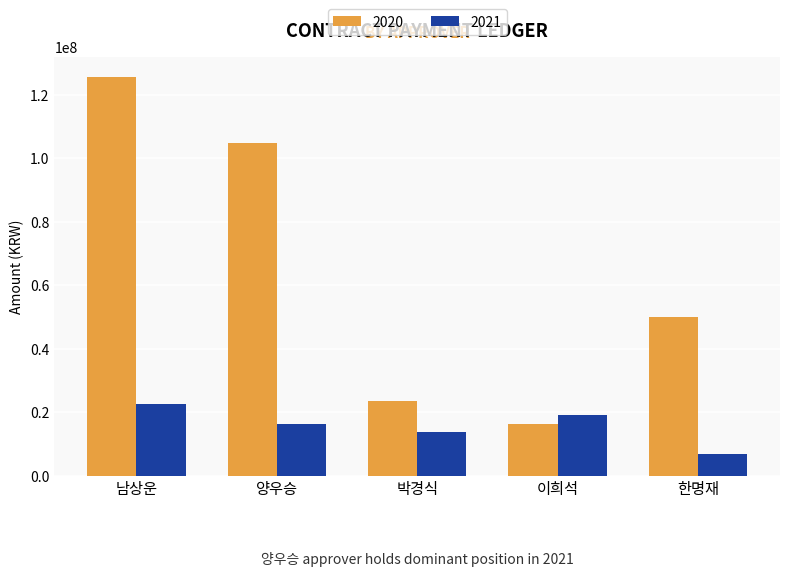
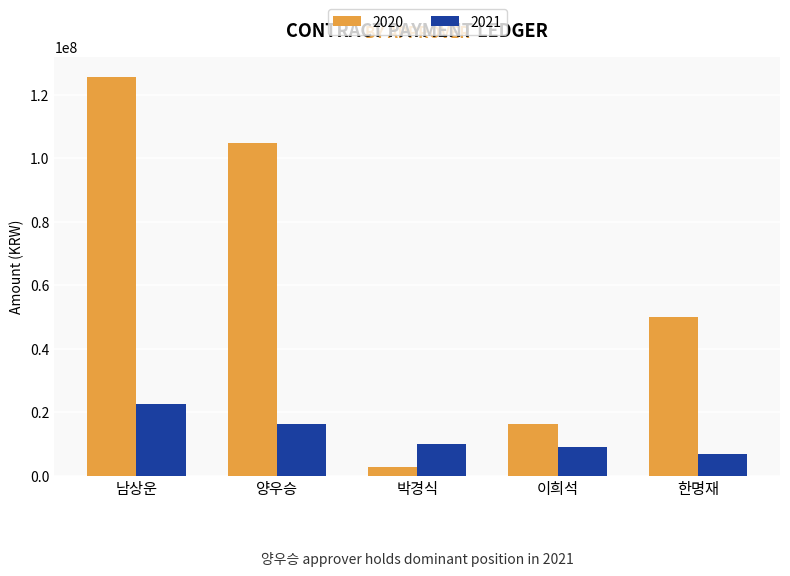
  {
    "2020": {
      "남상운": 126000000,
      "양우승": 105000000,
-     "박경식": 24000000,
+     "박경식": 3000000,
      "이희석": 16000000,
      "한명재": 50000000
    },
    "2021": {
      "남상운": 23000000,
      "양우승": 16000000,
-     "박경식": 14000000,
-     "이희석": 19000000,
+     "박경식": 10000000,
+     "이희석": 9000000,
      "한명재": 7000000
    }
  }
